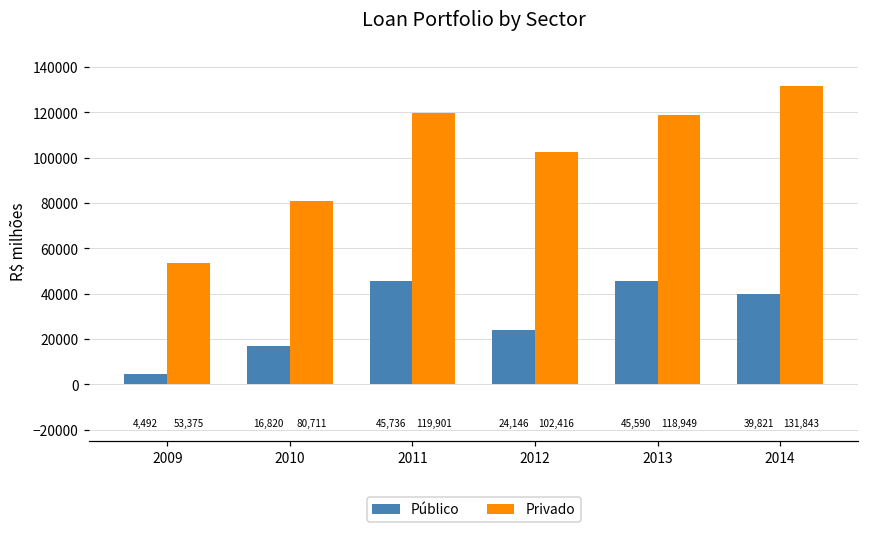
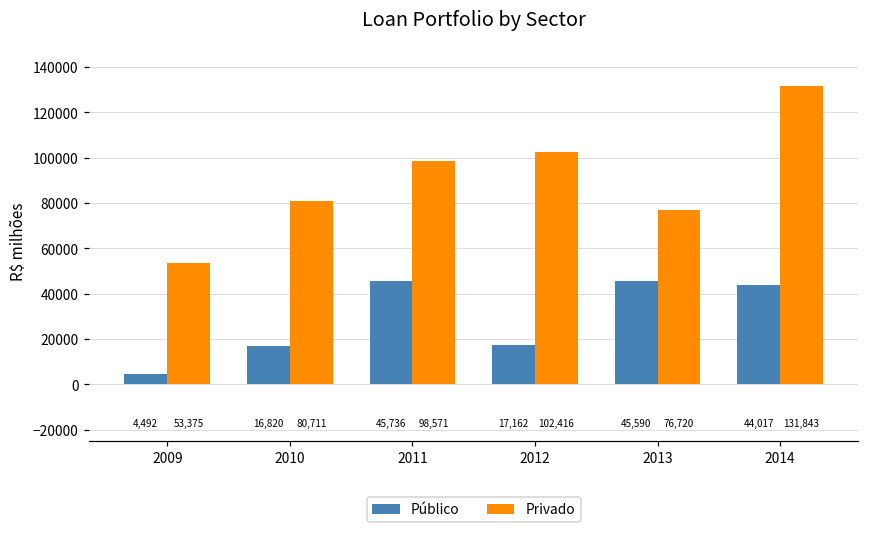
  {
    "Público": {
-     "2012": "24,146",
-     "2014": "39,821"
+     "2012": "17,162",
+     "2014": "44,017"
    },
    "Privado": {
-     "2011": "119,901",
-     "2013": "118,949"
+     "2011": "98,571",
+     "2013": "76,720"
    }
  }
